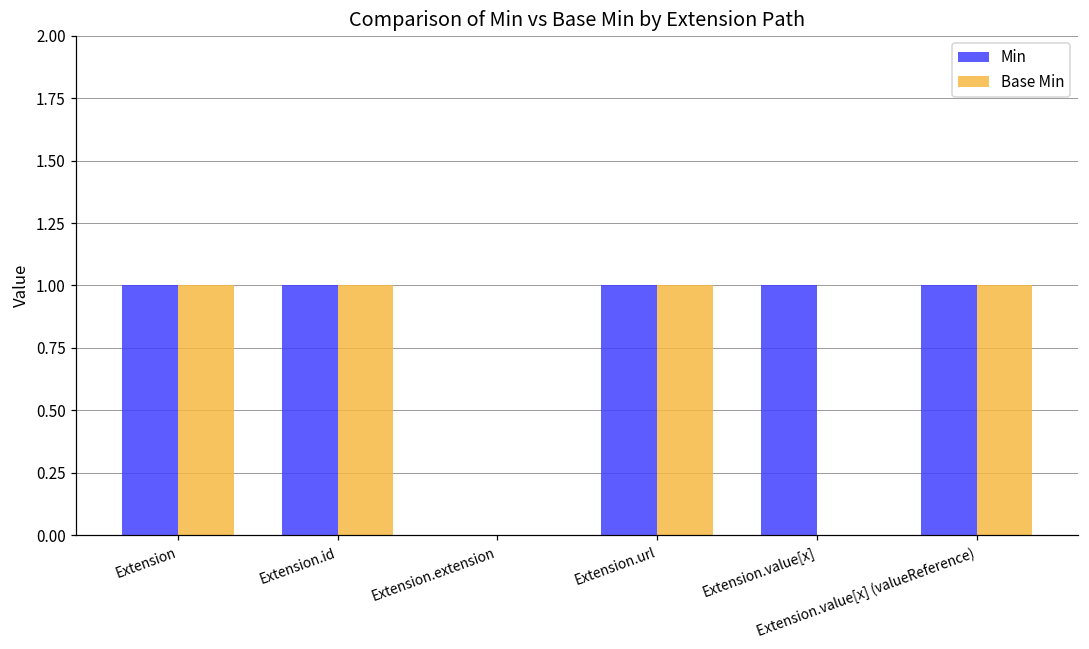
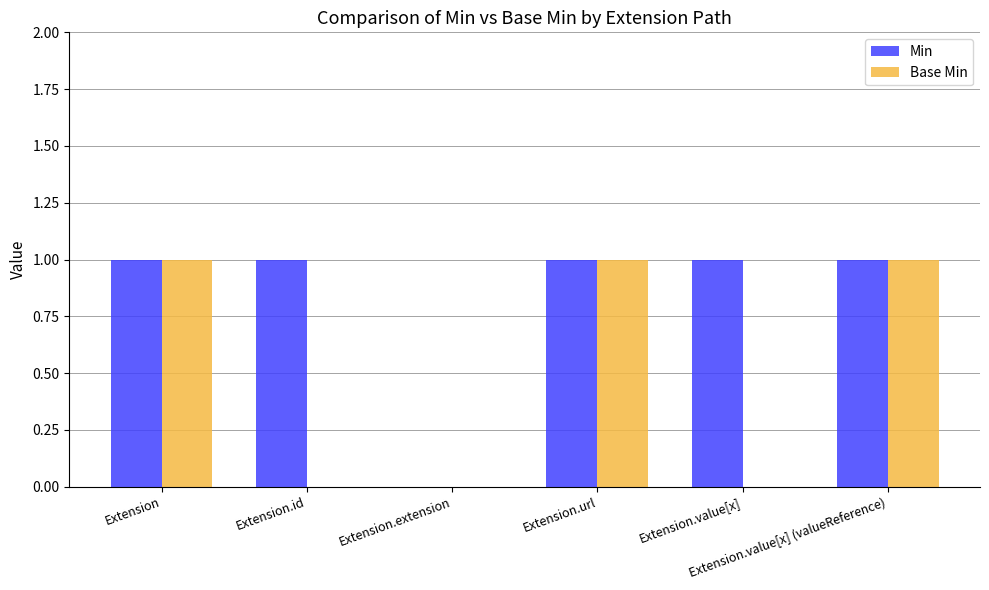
  {
    "Min": {
      "Extension": 1,
      "Extension.id": 1,
      "Extension.extension": 0,
      "Extension.url": 1,
      "Extension.value[x]": 1,
      "Extension.value[x] (valueReference)": 1
    },
    "Base Min": {
      "Extension": 1,
-     "Extension.id": 1,
+     "Extension.id": 0,
      "Extension.extension": 0,
      "Extension.url": 1,
      "Extension.value[x]": 0,
      "Extension.value[x] (valueReference)": 1
    }
  }
